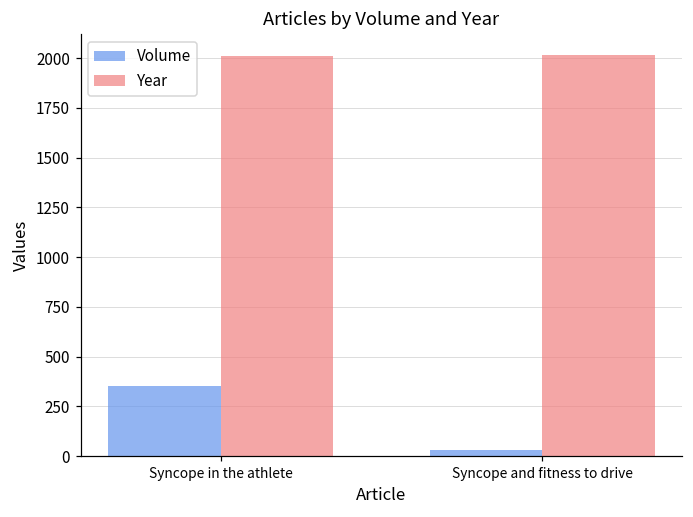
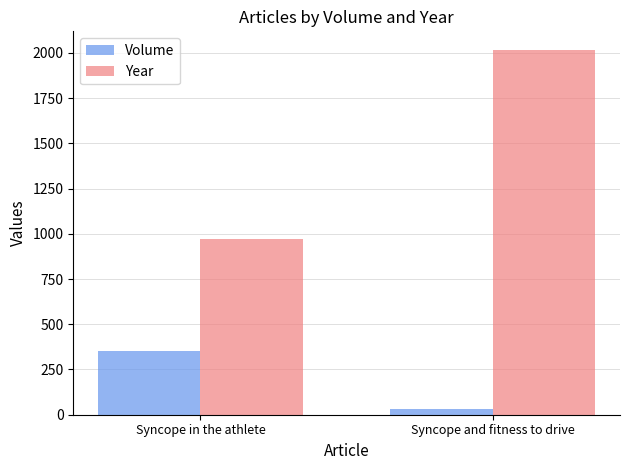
  {
    "Volume": {
      "Syncope in the athlete": 350,
      "Syncope and fitness to drive": 30
    },
    "Year": {
-     "Syncope in the athlete": 2010,
+     "Syncope in the athlete": 970,
      "Syncope and fitness to drive": 2020
    }
  }
